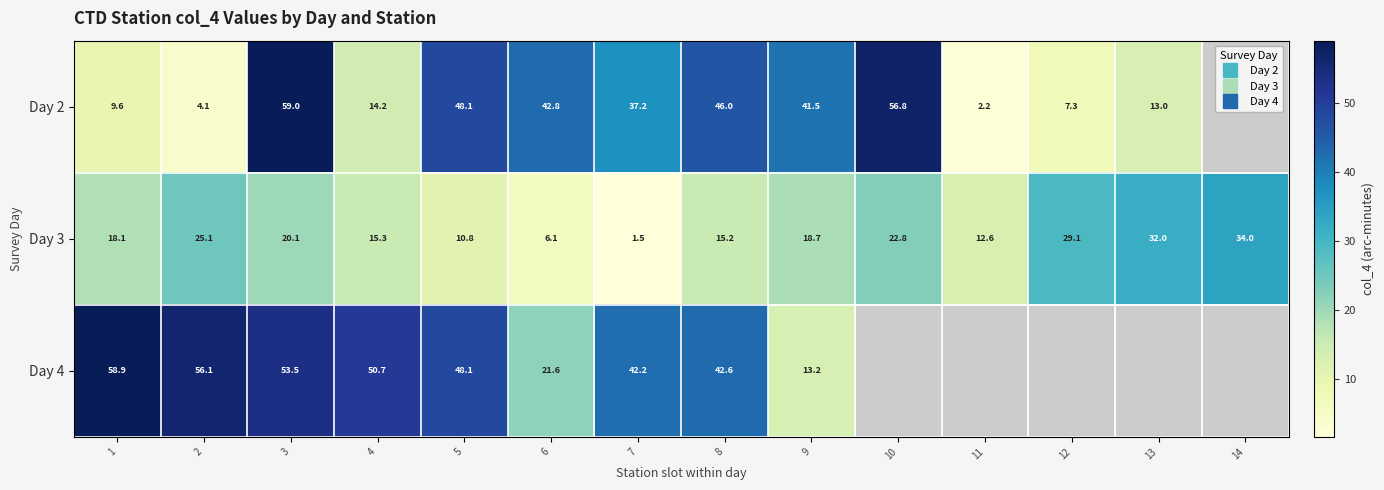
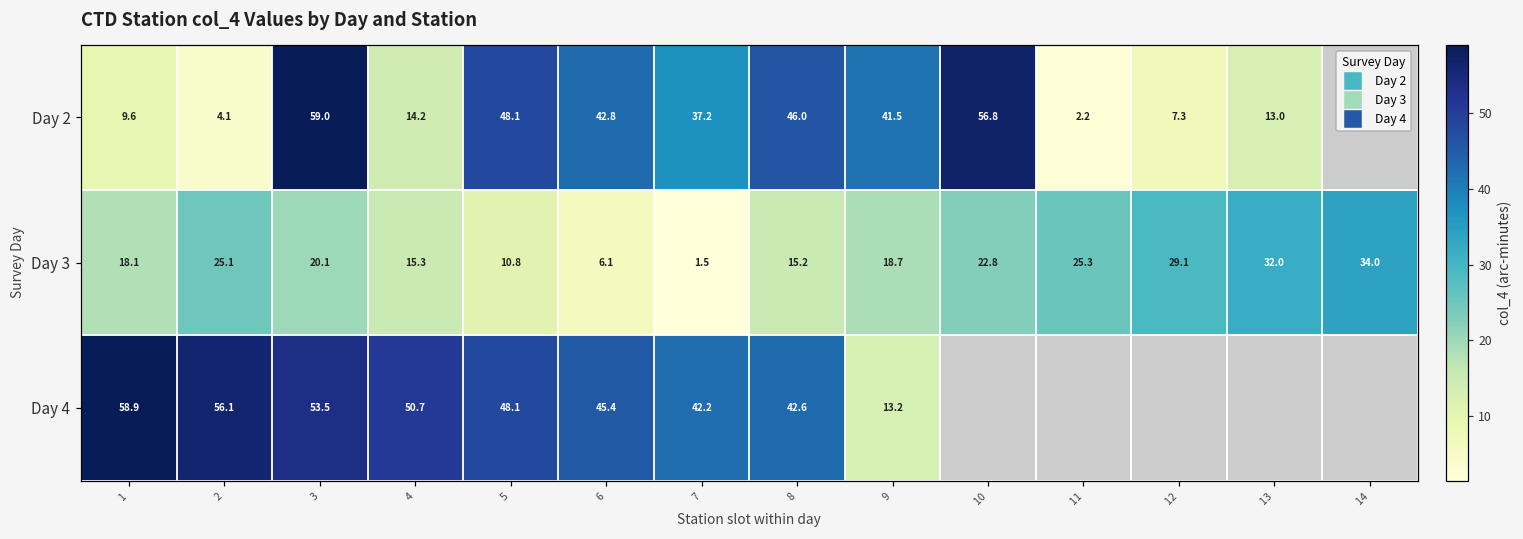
  {
    "Day 2": {
      "1": 9.6,
      "2": 4.1,
      "3": 59.0,
      "4": 14.2,
      "5": 48.1,
      "6": 42.8,
      "7": 37.2,
      "8": 46.0,
      "9": 41.5,
      "10": 56.8,
      "11": 2.2,
      "12": 7.3,
      "13": 13.0
    },
    "Day 3": {
      "1": 18.1,
      "2": 25.1,
      "3": 20.1,
      "4": 15.3,
      "5": 10.8,
      "6": 6.1,
      "7": 1.5,
      "8": 15.2,
      "9": 18.7,
      "10": 22.8,
-     "11": 12.6,
+     "11": 25.3,
      "12": 29.1,
      "13": 32.0,
      "14": 34.0
    },
    "Day 4": {
      "1": 58.9,
      "2": 56.1,
      "3": 53.5,
      "4": 50.7,
      "5": 48.1,
-     "6": 21.6,
+     "6": 45.4,
      "7": 42.2,
      "8": 42.6,
      "9": 13.2
    }
  }
